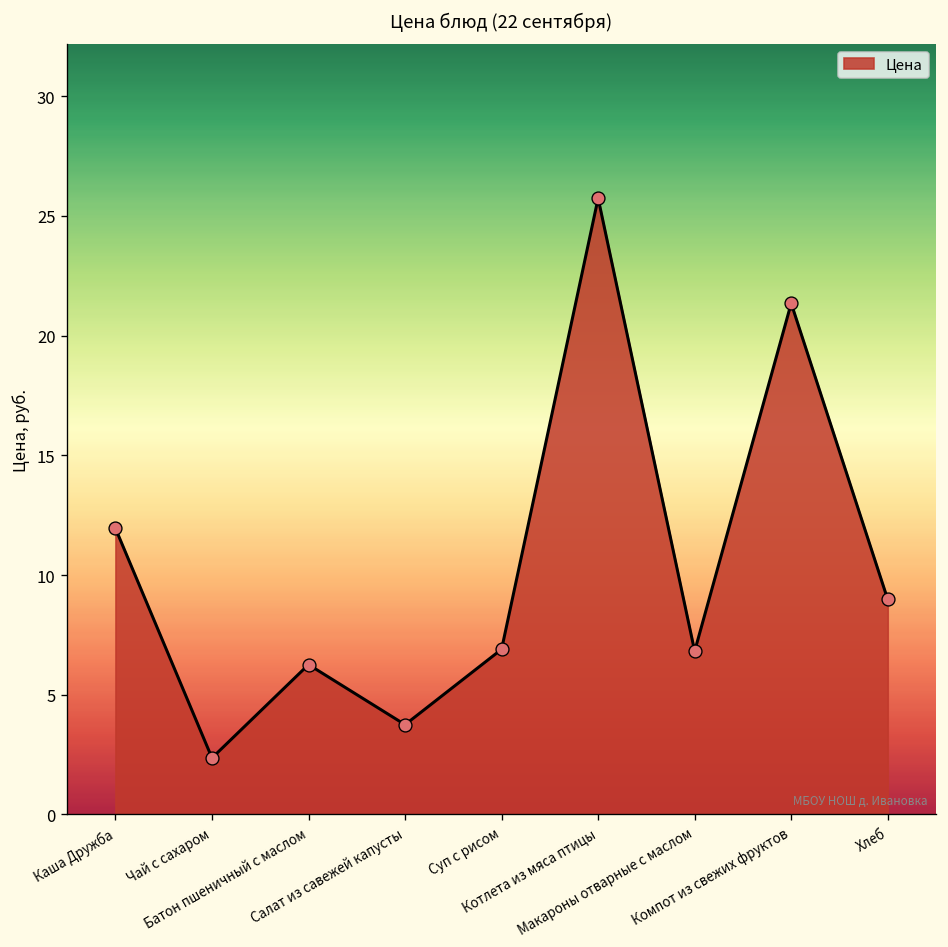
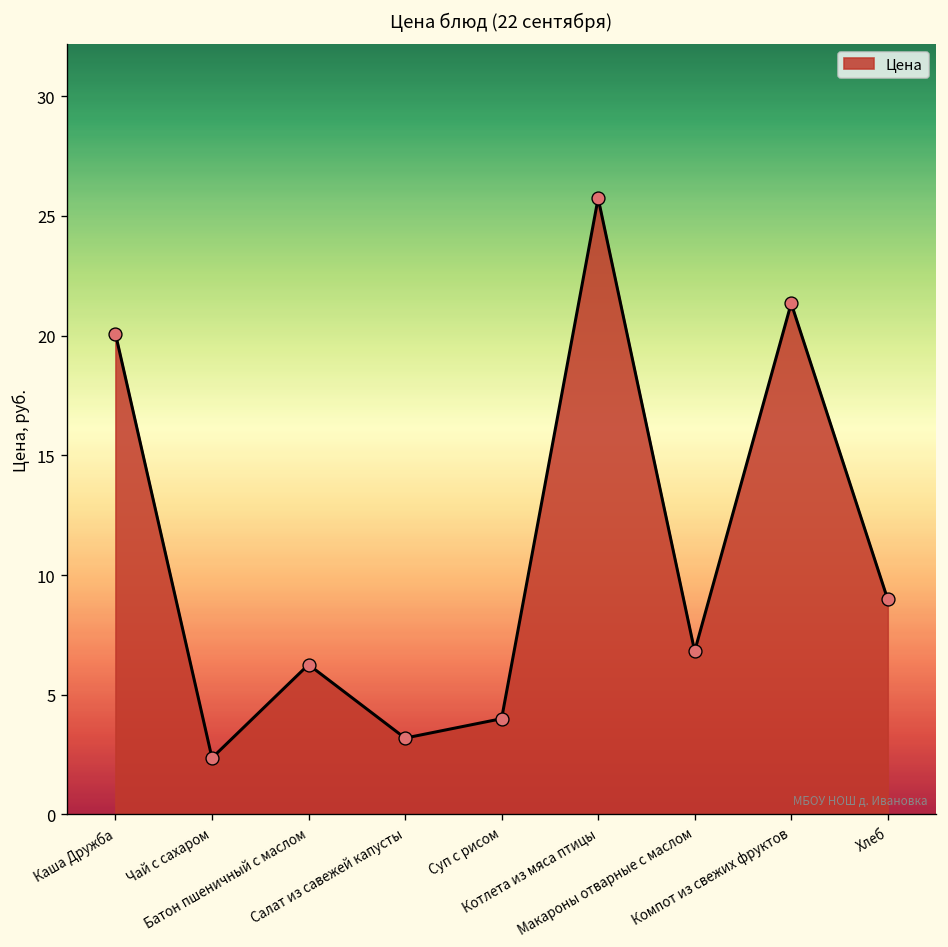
  {
-   "Каша Дружба": 12.0,
+   "Каша Дружба": 20.1,
    "Чай с сахаром": 2.4,
    "Батон пшеничный с маслом": 6.3,
-   "Салат из савежей капусты": 3.8,
-   "Суп с рисом": 6.9,
+   "Салат из савежей капусты": 3.2,
+   "Суп с рисом": 4.0,
    "Котлета из мяса птицы": 25.7,
    "Макароны отварные с маслом": 6.8,
    "Компот из свежих фруктов": 21.4,
    "Хлеб": 9.0
  }
